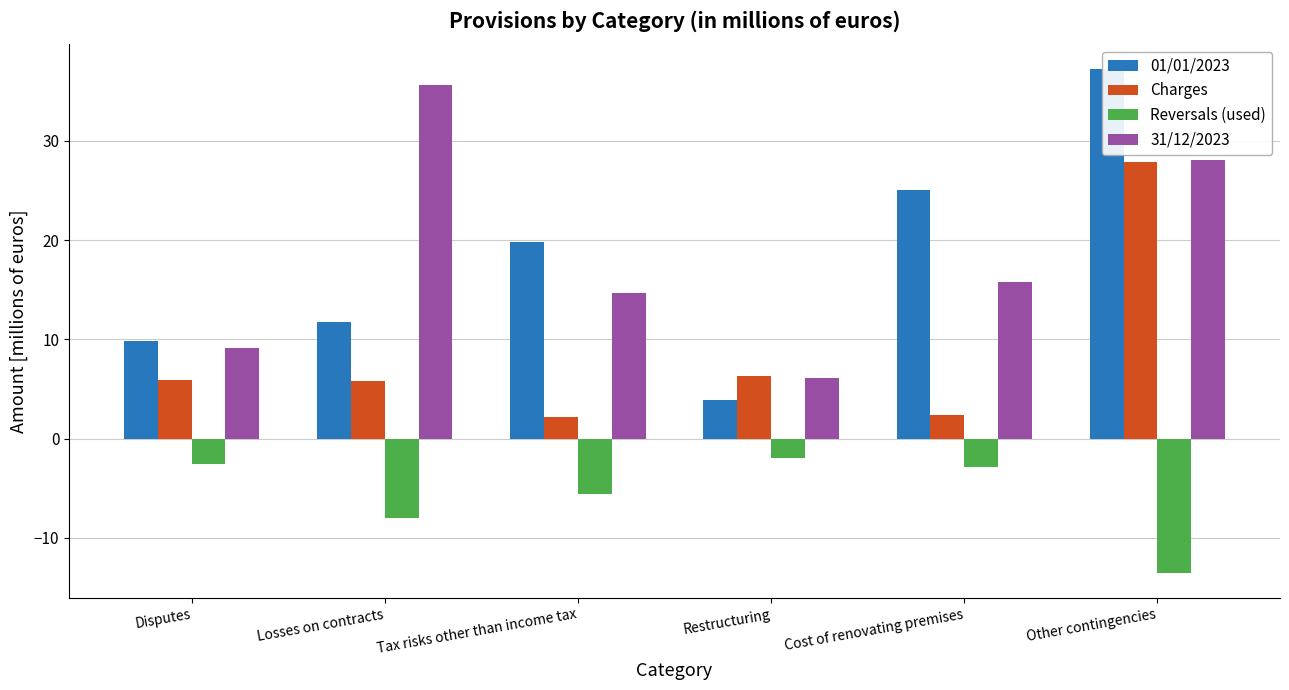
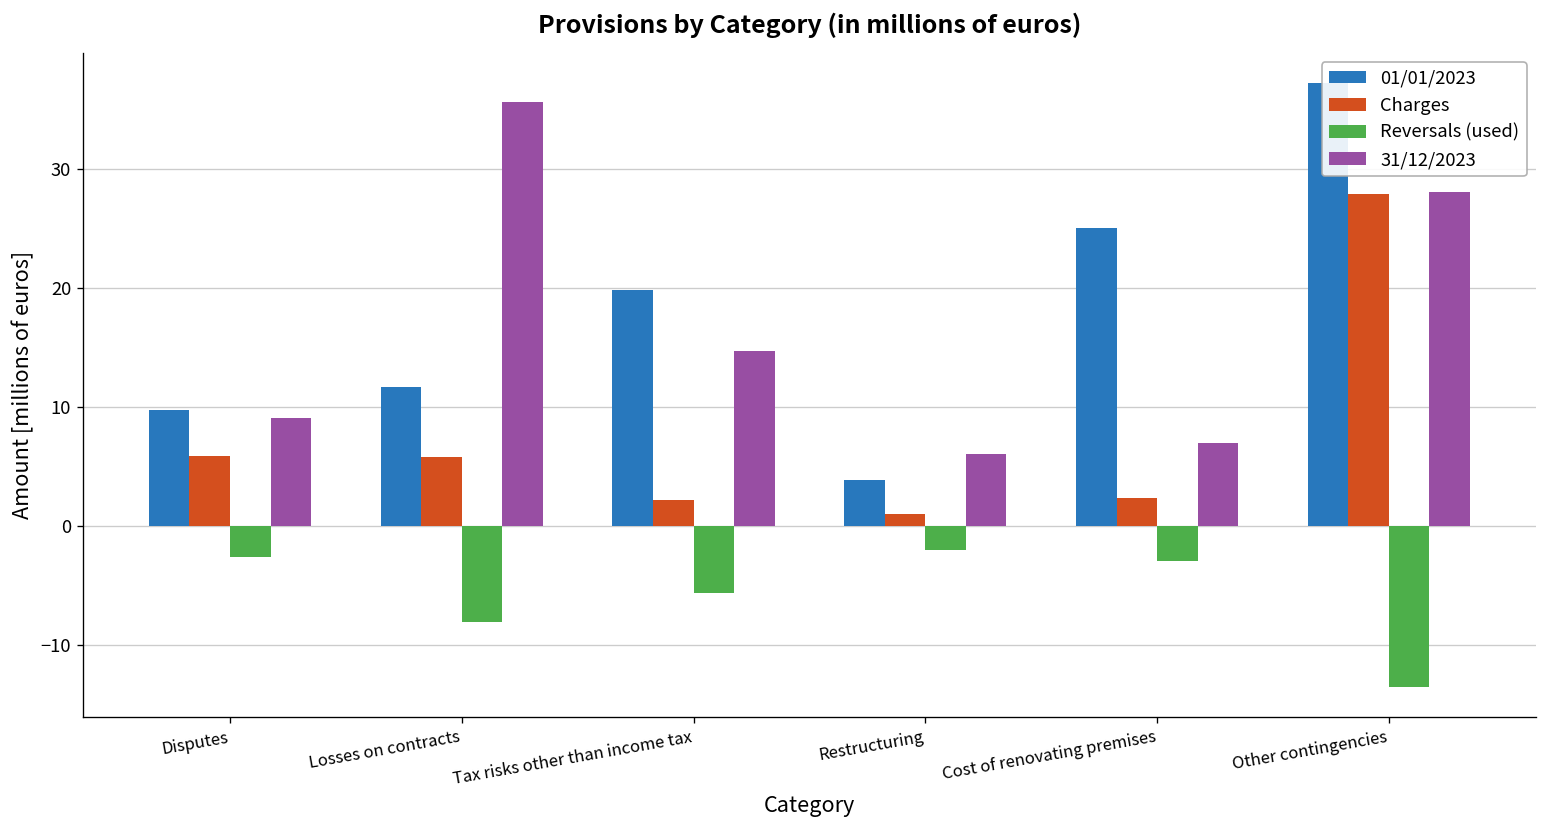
  {
    "01/01/2023": {
      "Disputes": 10,
      "Losses on contracts": 12,
      "Tax risks other than income tax": 20,
      "Restructuring": 4,
      "Cost of renovating premises": 25
    },
    "Charges": {
      "Disputes": 6,
      "Losses on contracts": 6,
      "Tax risks other than income tax": 2,
-     "Restructuring": 6,
+     "Restructuring": 1,
      "Cost of renovating premises": 2,
      "Other contingencies": 28
    },
    "Reversals (used)": {
      "Disputes": -3,
      "Losses on contracts": -8,
      "Tax risks other than income tax": -6,
      "Restructuring": -2,
      "Cost of renovating premises": -3,
      "Other contingencies": -14
    },
    "31/12/2023": {
      "Disputes": 9,
      "Losses on contracts": 36,
      "Tax risks other than income tax": 15,
      "Restructuring": 6,
-     "Cost of renovating premises": 16,
+     "Cost of renovating premises": 7,
      "Other contingencies": 28
    }
  }
